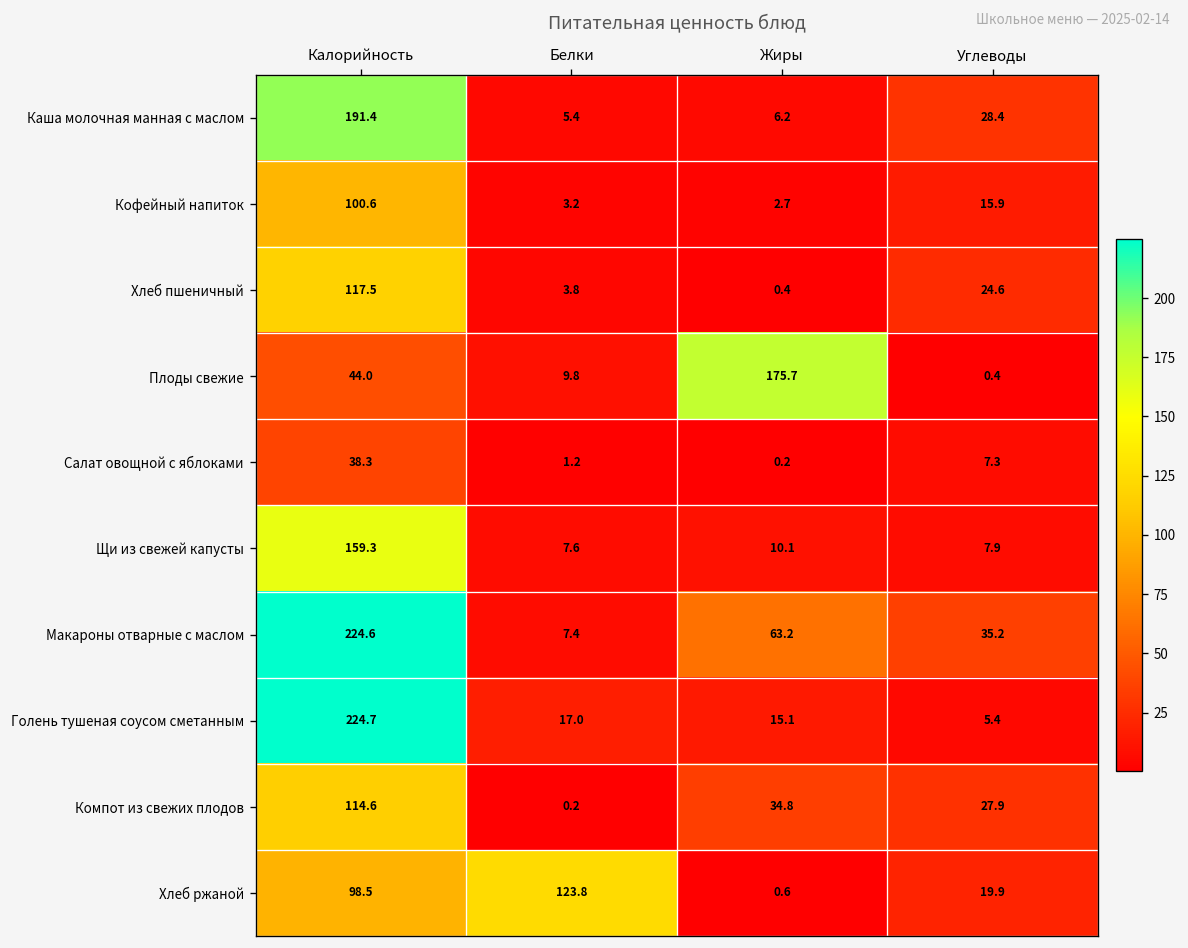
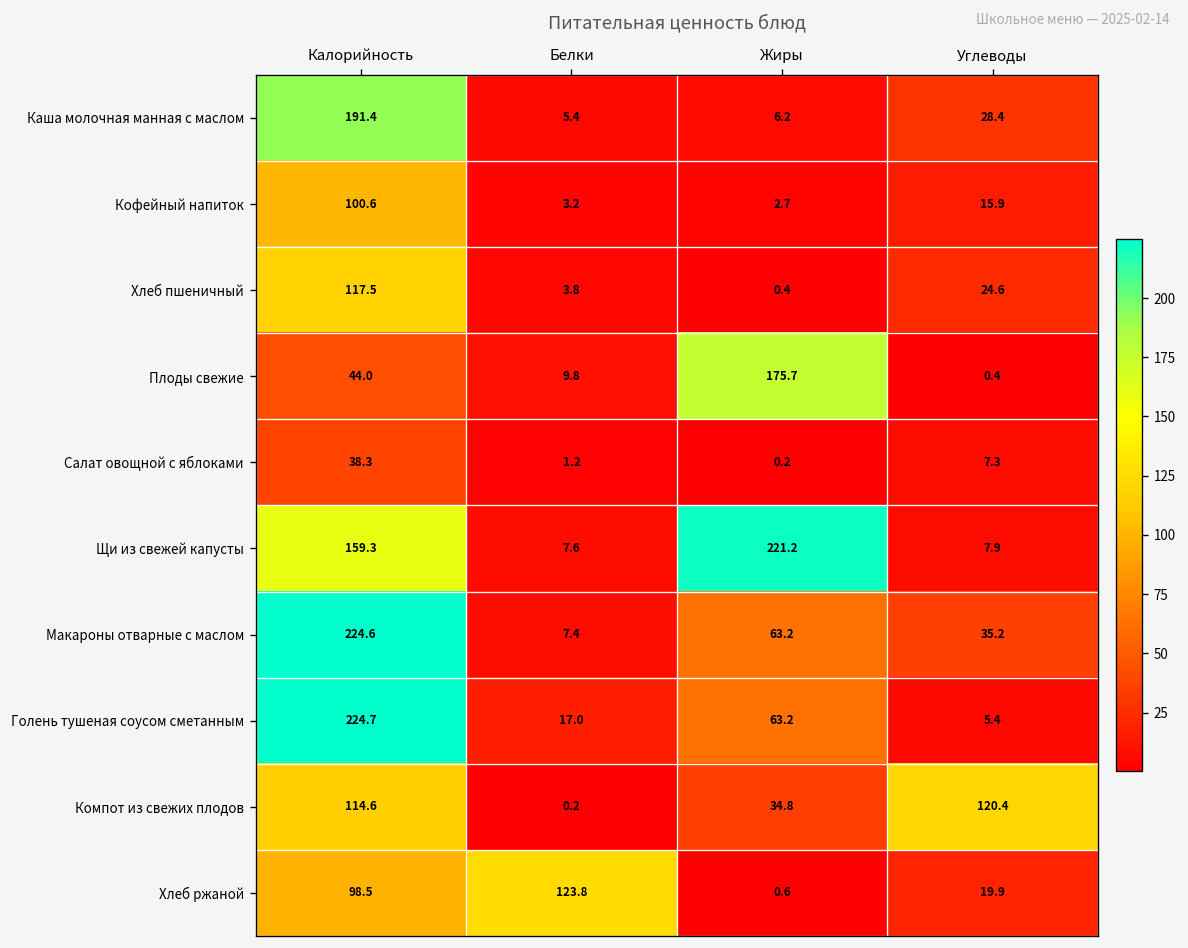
  {
    "Каша молочная манная с маслом": {
      "Калорийность": 191.4,
      "Белки": 5.4,
      "Жиры": 6.2,
      "Углеводы": 28.4
    },
    "Кофейный напиток": {
      "Калорийность": 100.6,
      "Белки": 3.2,
      "Жиры": 2.7,
      "Углеводы": 15.9
    },
    "Хлеб пшеничный": {
      "Калорийность": 117.5,
      "Белки": 3.8,
      "Жиры": 0.4,
      "Углеводы": 24.6
    },
    "Плоды свежие": {
      "Калорийность": 44.0,
      "Белки": 9.8,
      "Жиры": 175.7,
      "Углеводы": 0.4
    },
    "Салат овощной с яблоками": {
      "Калорийность": 38.3,
      "Белки": 1.2,
      "Жиры": 0.2,
      "Углеводы": 7.3
    },
    "Щи из свежей капусты": {
      "Калорийность": 159.3,
      "Белки": 7.6,
-     "Жиры": 10.1,
+     "Жиры": 221.2,
      "Углеводы": 7.9
    },
    "Макароны отварные с маслом": {
      "Калорийность": 224.6,
      "Белки": 7.4,
      "Жиры": 63.2,
      "Углеводы": 35.2
    },
    "Голень тушеная соусом сметанным": {
      "Калорийность": 224.7,
      "Белки": 17.0,
-     "Жиры": 15.1,
+     "Жиры": 63.2,
      "Углеводы": 5.4
    },
    "Компот из свежих плодов": {
      "Калорийность": 114.6,
      "Белки": 0.2,
      "Жиры": 34.8,
-     "Углеводы": 27.9
+     "Углеводы": 120.4
    },
    "Хлеб ржаной": {
      "Калорийность": 98.5,
      "Белки": 123.8,
      "Жиры": 0.6,
      "Углеводы": 19.9
    }
  }
